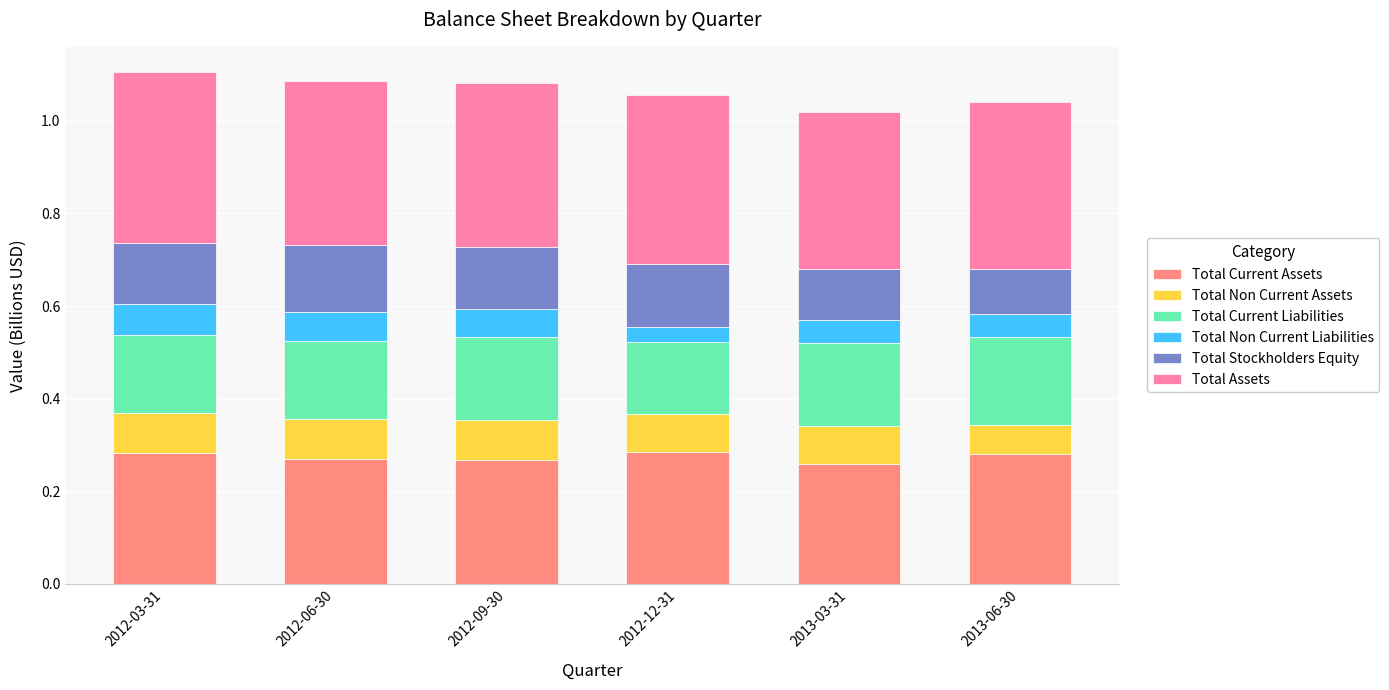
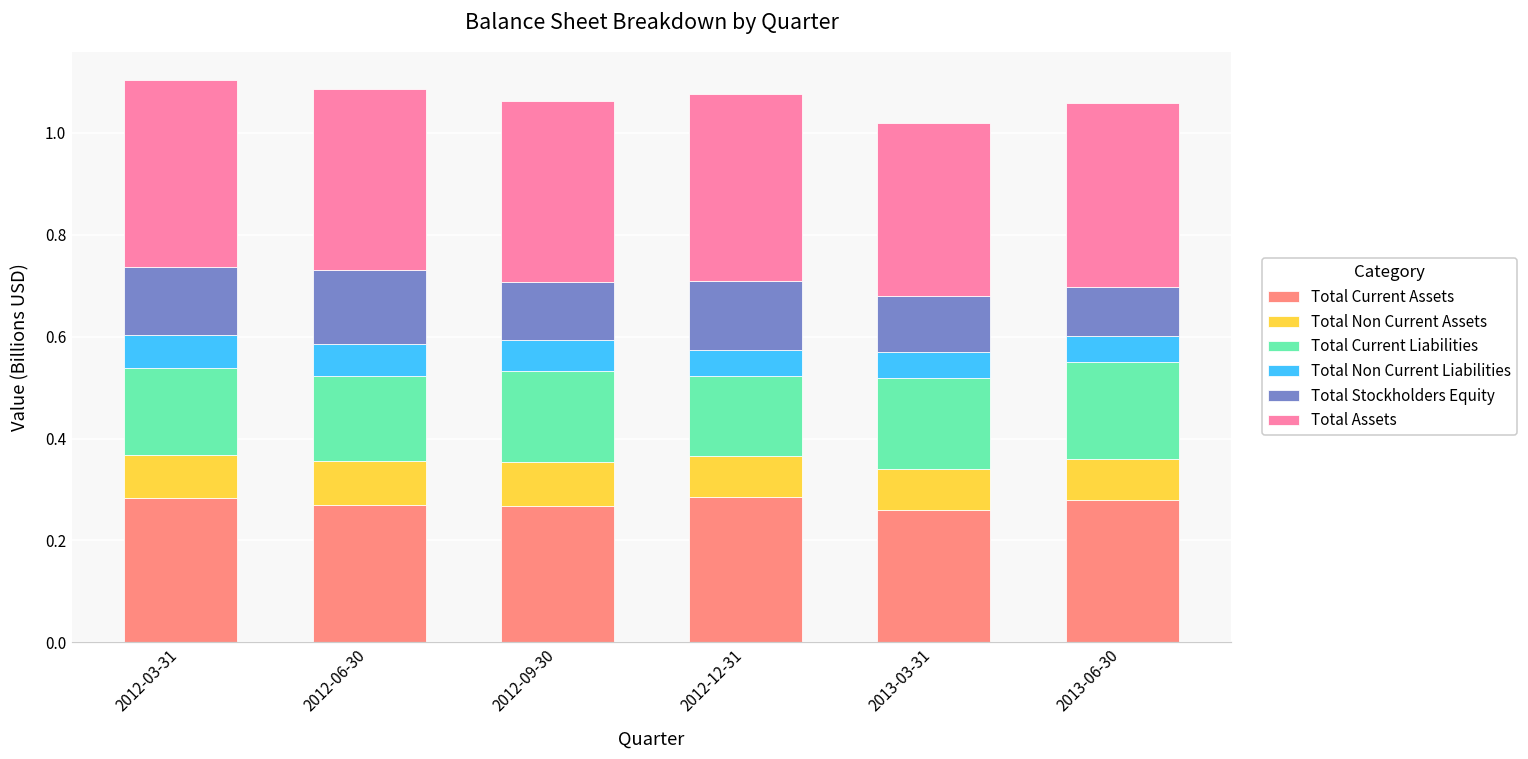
  {
    "Total Non Current Assets": {
      "2012-03-31": 0.09,
      "2012-06-30": 0.09,
      "2012-09-30": 0.09,
      "2012-12-31": 0.08,
      "2013-03-31": 0.08,
-     "2013-06-30": 0.06
+     "2013-06-30": 0.08
    },
    "Total Current Liabilities": {
      "2012-03-31": 0.17,
      "2012-06-30": 0.17,
      "2012-09-30": 0.18,
      "2012-12-31": 0.16,
      "2013-03-31": 0.18,
      "2013-06-30": 0.19
    },
    "Total Non Current Liabilities": {
      "2012-03-31": 0.07,
      "2012-06-30": 0.06,
      "2012-09-30": 0.06,
-     "2012-12-31": 0.03,
+     "2012-12-31": 0.05,
      "2013-03-31": 0.05,
      "2013-06-30": 0.05
    },
    "Total Stockholders Equity": {
      "2012-03-31": 0.13,
      "2012-06-30": 0.15,
-     "2012-09-30": 0.13,
+     "2012-09-30": 0.11,
      "2012-12-31": 0.14,
      "2013-03-31": 0.11,
      "2013-06-30": 0.10
    }
  }
